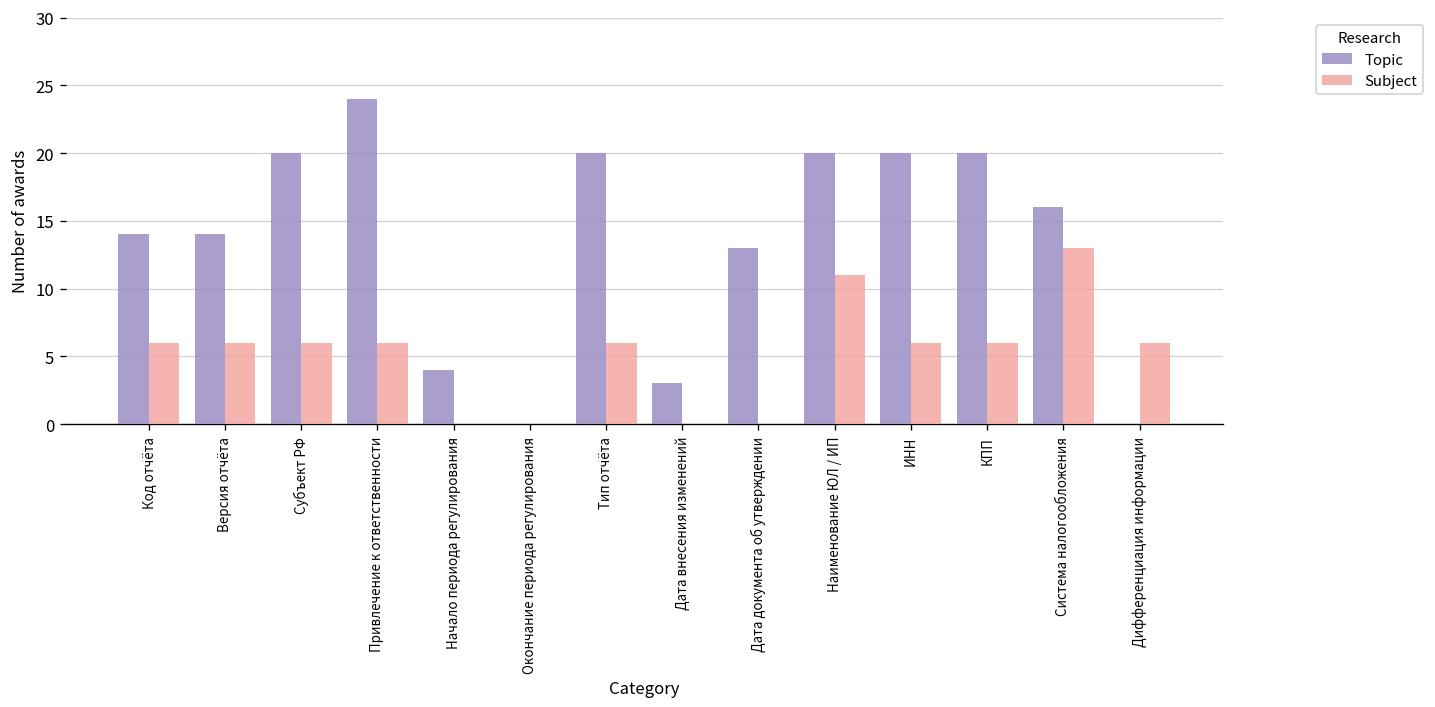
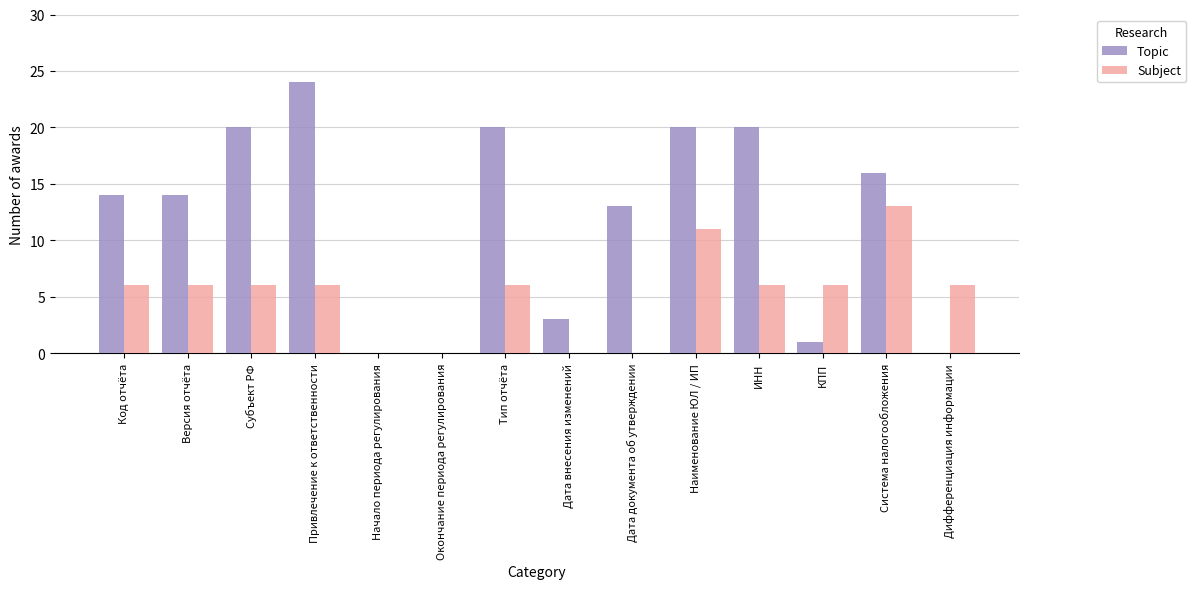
  {
    "Topic": {
      "Код отчёта": 14,
      "Версия отчёта": 14,
      "Субъект РФ": 20,
      "Привлечение к ответственности": 24,
-     "Начало периода регулирования": 4,
+     "Начало периода регулирования": 0,
      "Окончание периода регулирования": 0,
      "Тип отчёта": 20,
      "Дата внесения изменений": 3,
      "Дата документа об утверждении": 13,
      "Наименование ЮЛ / ИП": 20,
      "ИНН": 20,
-     "КПП": 20,
+     "КПП": 1,
      "Система налогообложения": 16,
      "Дифференциация информации": 0
    },
    "Subject": {
      "Код отчёта": 6,
      "Версия отчёта": 6,
      "Субъект РФ": 6,
      "Привлечение к ответственности": 6,
      "Начало периода регулирования": 0,
      "Окончание периода регулирования": 0,
      "Тип отчёта": 6,
      "Дата внесения изменений": 0,
      "Дата документа об утверждении": 0,
      "Наименование ЮЛ / ИП": 11,
      "ИНН": 6,
      "КПП": 6,
      "Система налогообложения": 13,
      "Дифференциация информации": 6
    }
  }
